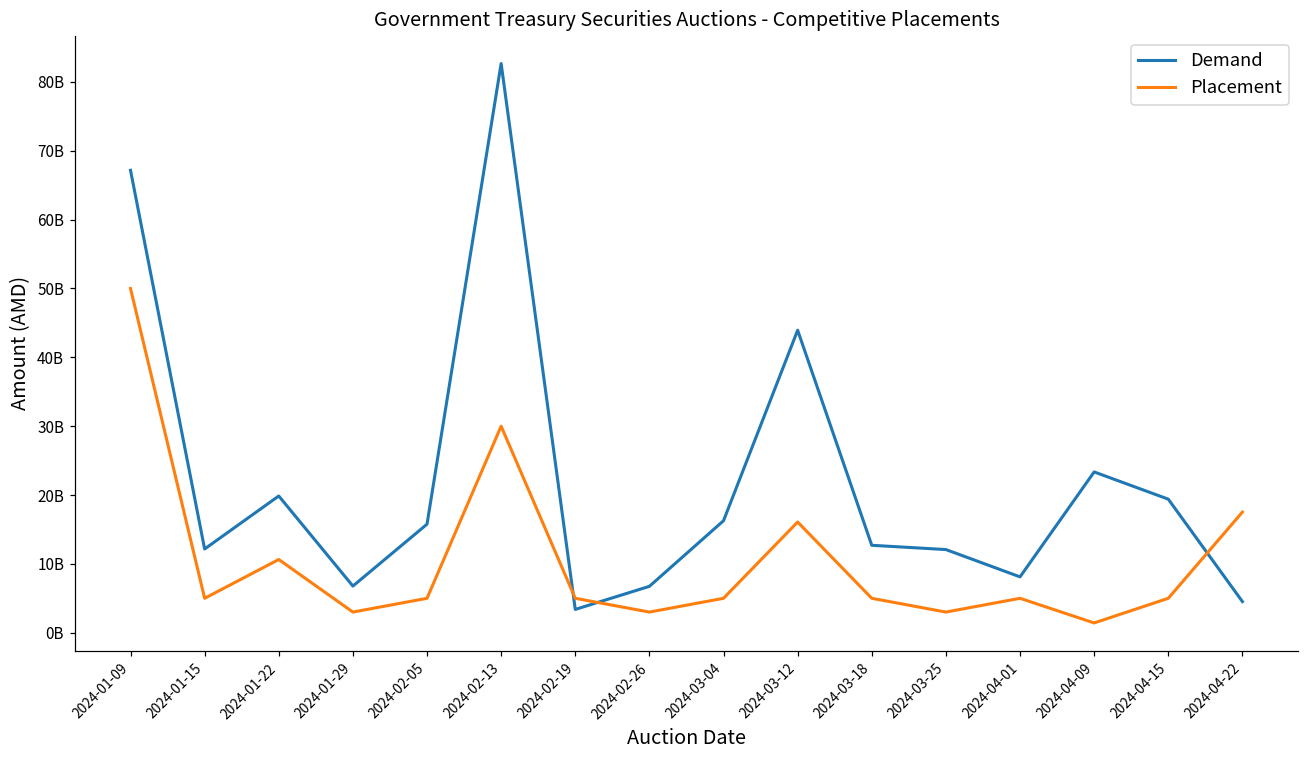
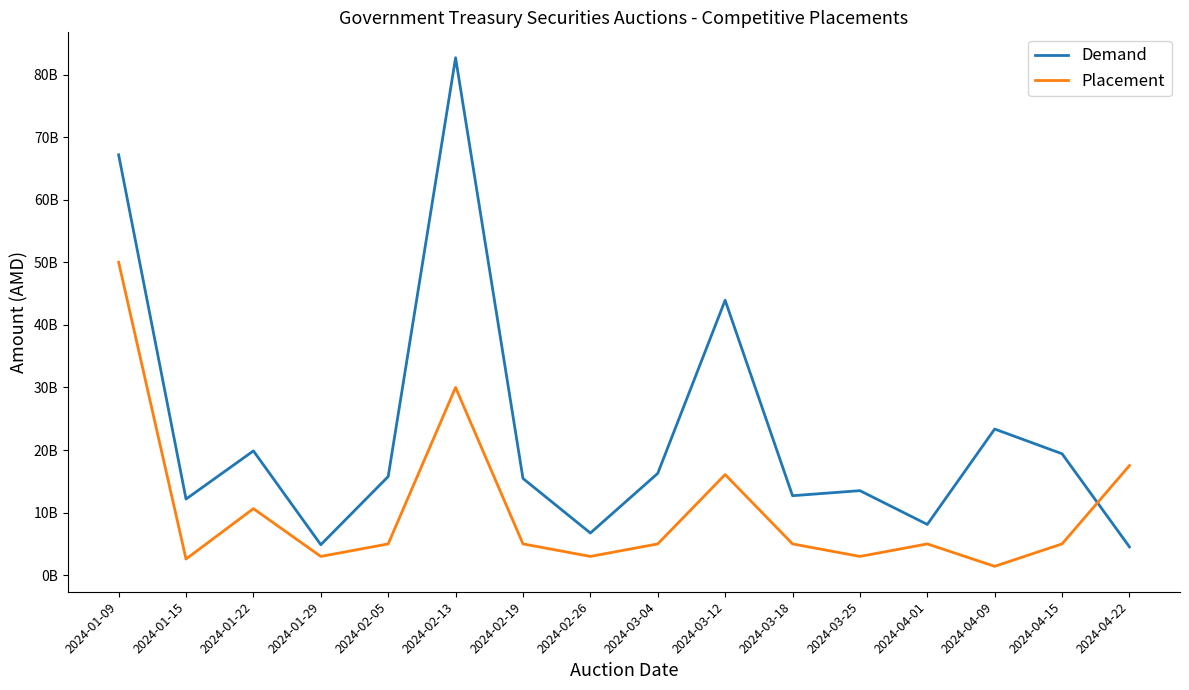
  {
    "Demand": {
      "2024-01-09": 67000000000,
      "2024-01-15": 12000000000,
      "2024-01-22": 20000000000,
-     "2024-01-29": 7000000000,
+     "2024-01-29": 5000000000,
      "2024-02-05": 16000000000,
      "2024-02-13": 83000000000,
-     "2024-02-19": 3000000000,
+     "2024-02-19": 15000000000,
      "2024-02-26": 7000000000,
      "2024-03-04": 16000000000,
      "2024-03-12": 44000000000,
      "2024-03-18": 13000000000,
-     "2024-03-25": 12000000000,
+     "2024-03-25": 14000000000,
      "2024-04-01": 8000000000,
      "2024-04-09": 23000000000,
      "2024-04-15": 19000000000,
      "2024-04-22": 5000000000
    },
    "Placement": {
      "2024-01-09": 50000000000,
-     "2024-01-15": 5000000000,
+     "2024-01-15": 3000000000,
      "2024-01-22": 11000000000,
      "2024-01-29": 3000000000,
      "2024-02-05": 5000000000,
      "2024-02-13": 30000000000,
      "2024-02-19": 5000000000,
      "2024-02-26": 3000000000,
      "2024-03-04": 5000000000,
      "2024-03-12": 16000000000,
      "2024-03-18": 5000000000,
      "2024-03-25": 3000000000,
      "2024-04-01": 5000000000,
      "2024-04-09": 1000000000,
      "2024-04-15": 5000000000,
      "2024-04-22": 18000000000
    }
  }
